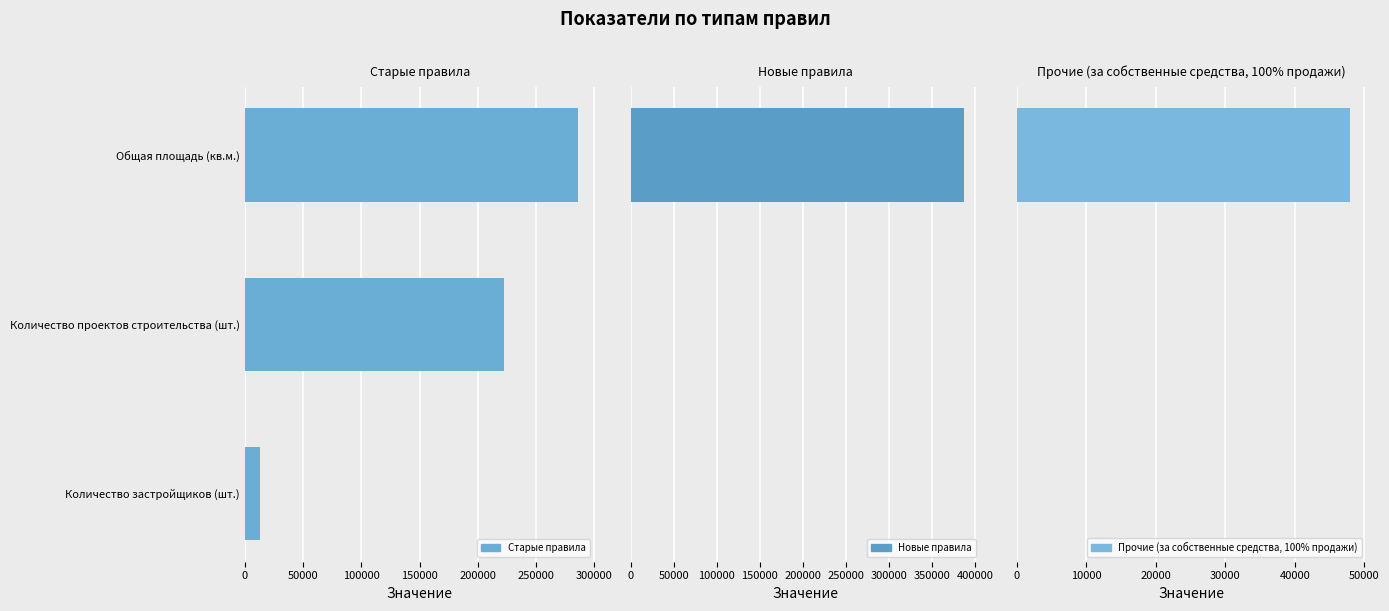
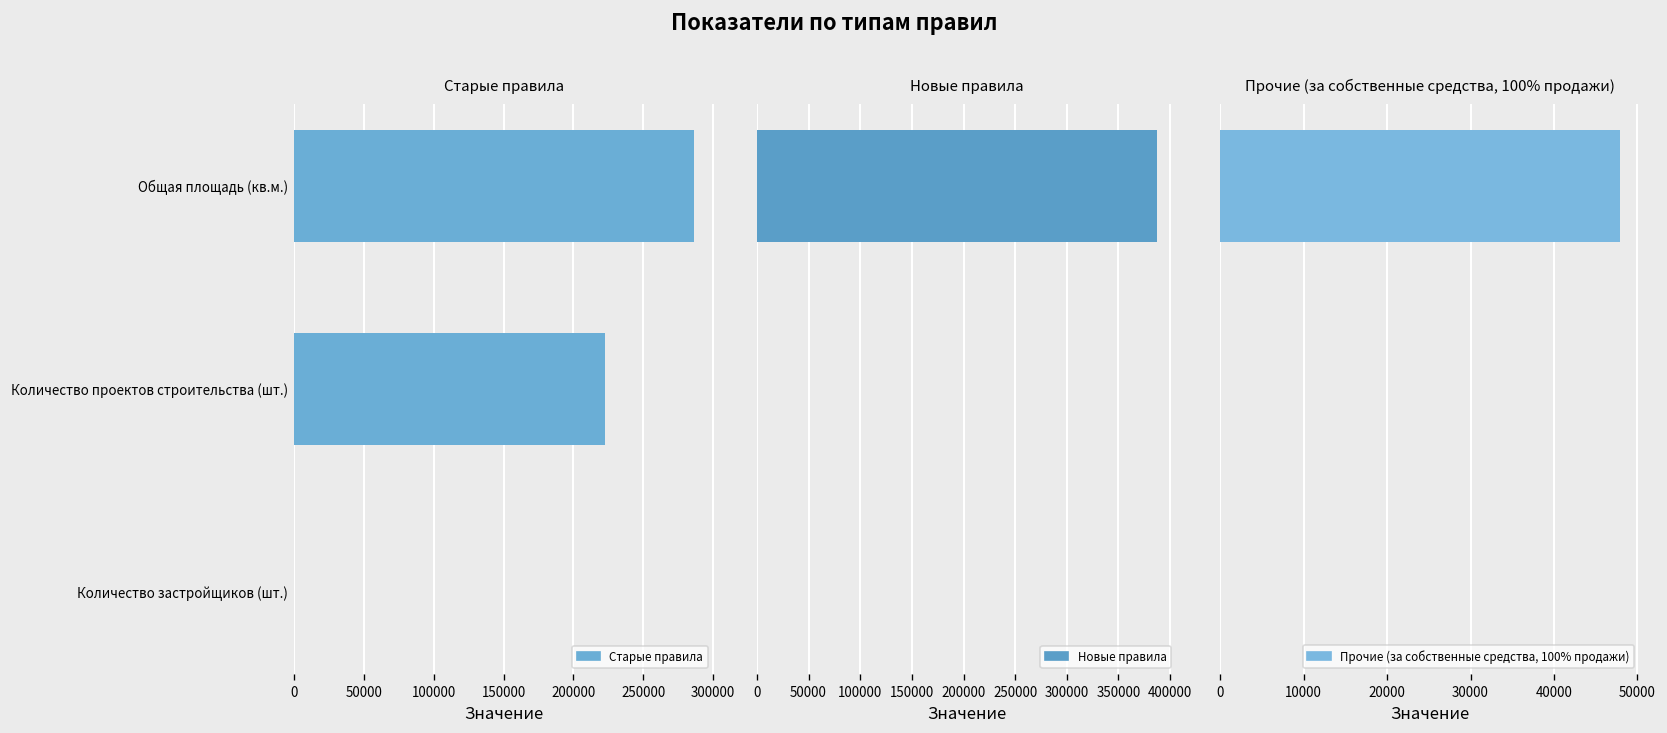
  {
    "Старые правила": {
      "Общая площадь (кв.м.)": 286000,
      "Количество проектов строительства (шт.)": 223000,
-     "Количество застройщиков (шт.)": 13000
+     "Количество застройщиков (шт.)": 0
    }
  }
